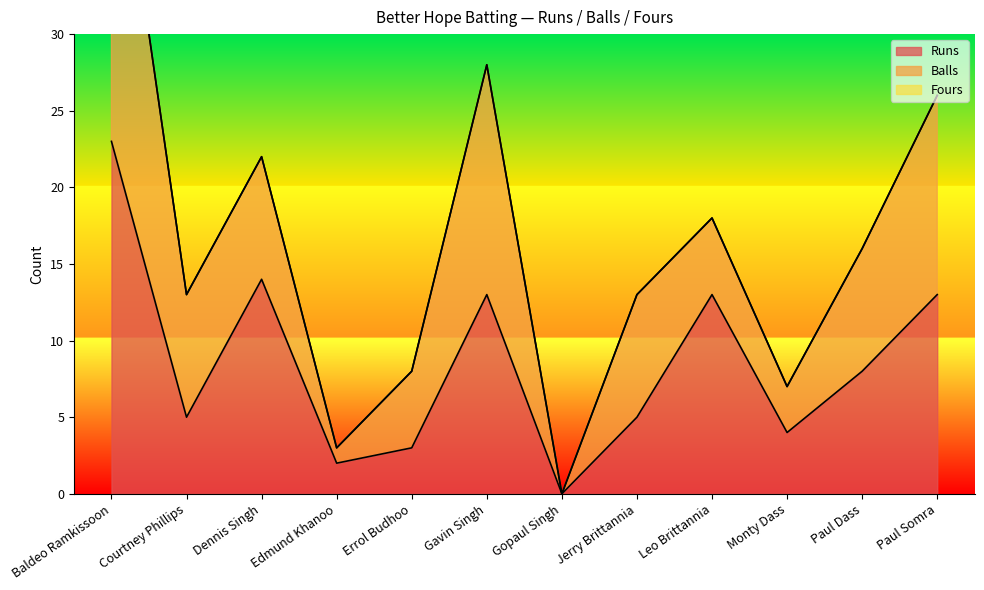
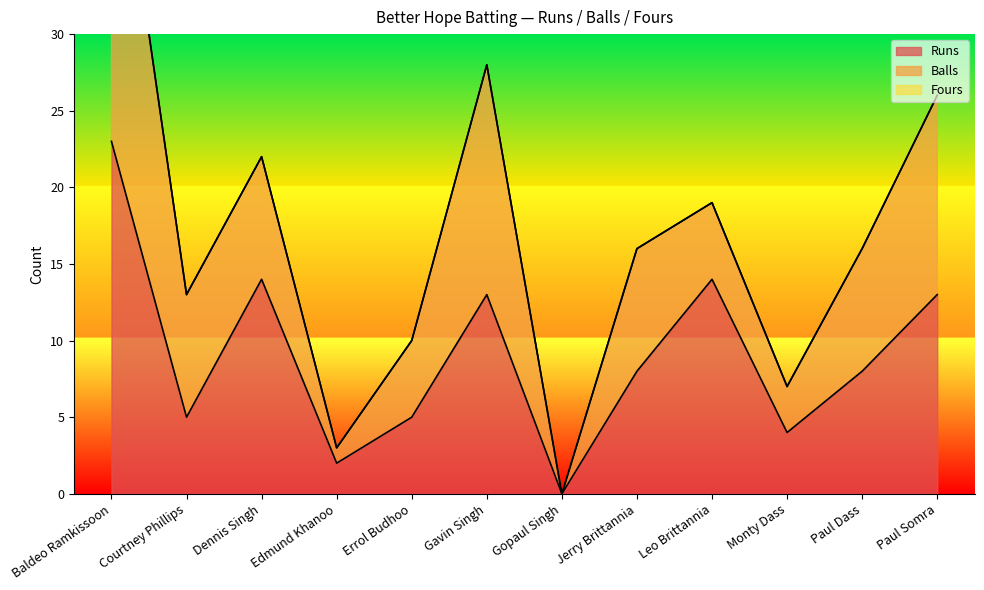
  {
    "Runs": {
      "Baldeo Ramkissoon": 23,
      "Courtney Phillips": 5,
      "Dennis Singh": 14,
      "Edmund Khanoo": 2,
-     "Errol Budhoo": 3,
+     "Errol Budhoo": 5,
      "Gavin Singh": 13,
-     "Jerry Brittannia": 5,
-     "Leo Brittannia": 13,
+     "Jerry Brittannia": 8,
+     "Leo Brittannia": 14,
      "Monty Dass": 4,
      "Paul Dass": 8,
      "Paul Somra": 13
    }
  }
